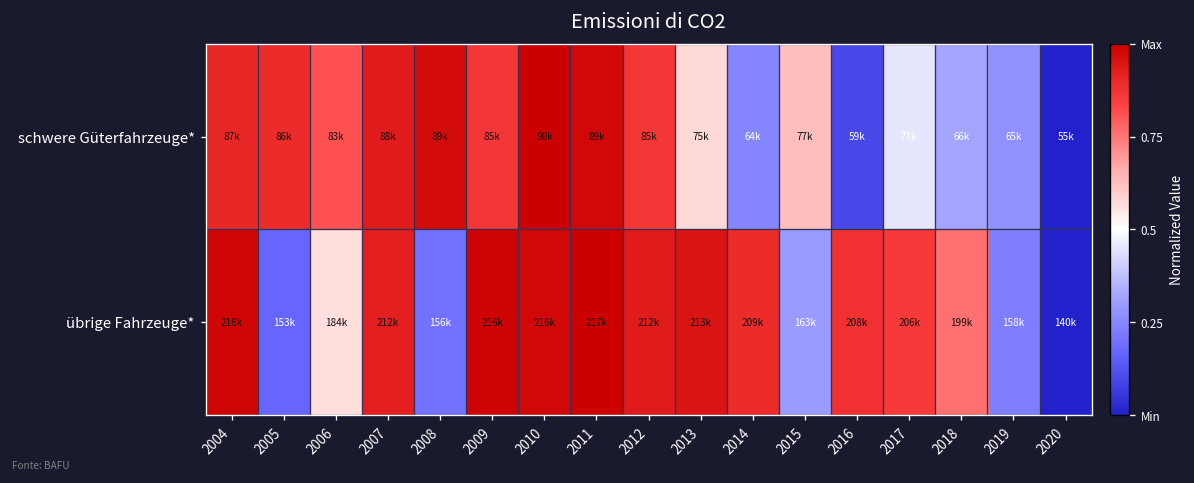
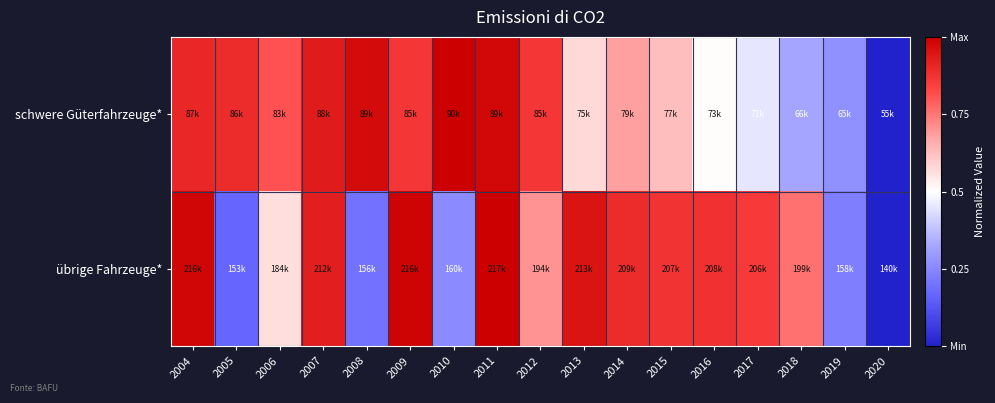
  {
    "schwere Güterfahrzeuge*": {
      "2004": "87k",
      "2005": "86k",
      "2006": "83k",
      "2007": "88k",
      "2008": "89k",
      "2009": "85k",
      "2010": "90k",
      "2011": "89k",
      "2012": "85k",
      "2013": "75k",
-     "2014": "64k",
+     "2014": "79k",
      "2015": "77k",
-     "2016": "59k",
+     "2016": "73k",
      "2018": "66k",
      "2019": "65k",
      "2020": "55k"
    },
    "übrige Fahrzeuge*": {
      "2004": "216k",
      "2005": "153k",
      "2006": "184k",
      "2007": "212k",
      "2008": "156k",
      "2009": "216k",
-     "2010": "216k",
+     "2010": "160k",
      "2011": "217k",
-     "2012": "212k",
+     "2012": "194k",
      "2013": "213k",
      "2014": "209k",
-     "2015": "163k",
+     "2015": "207k",
      "2016": "208k",
      "2017": "206k",
      "2018": "199k",
      "2019": "158k",
      "2020": "140k"
    }
  }
